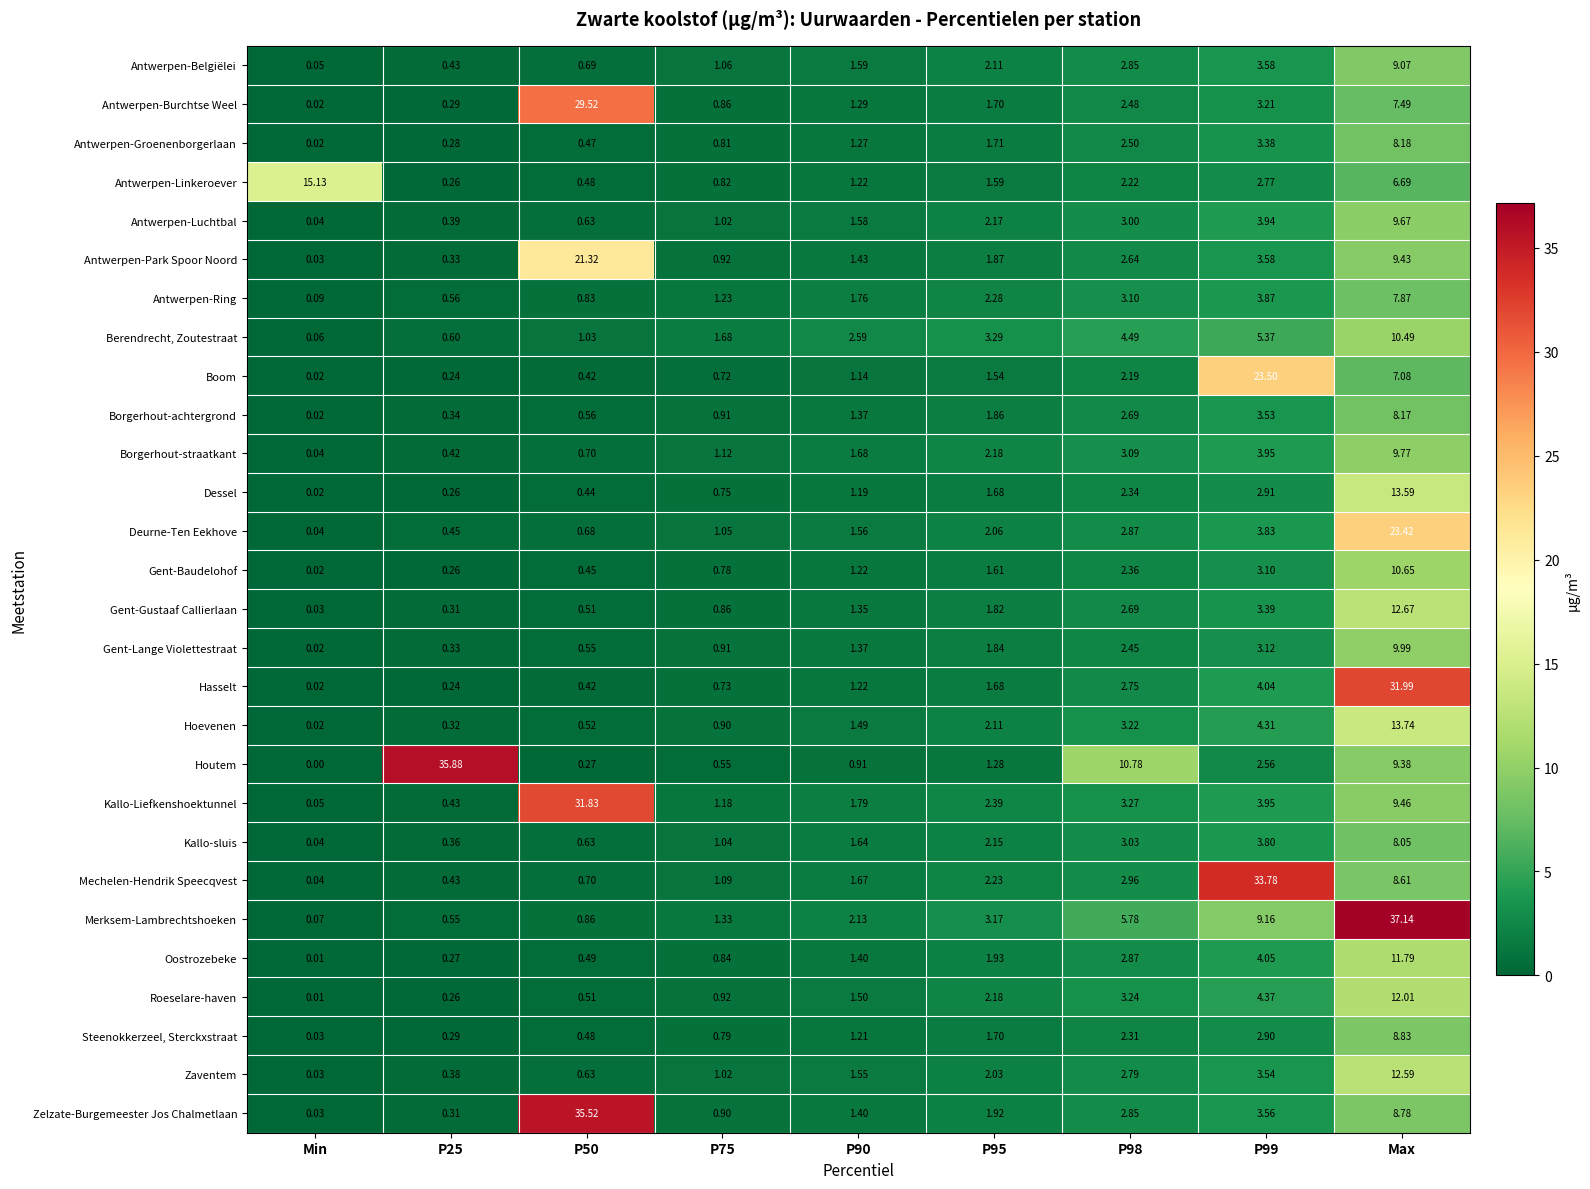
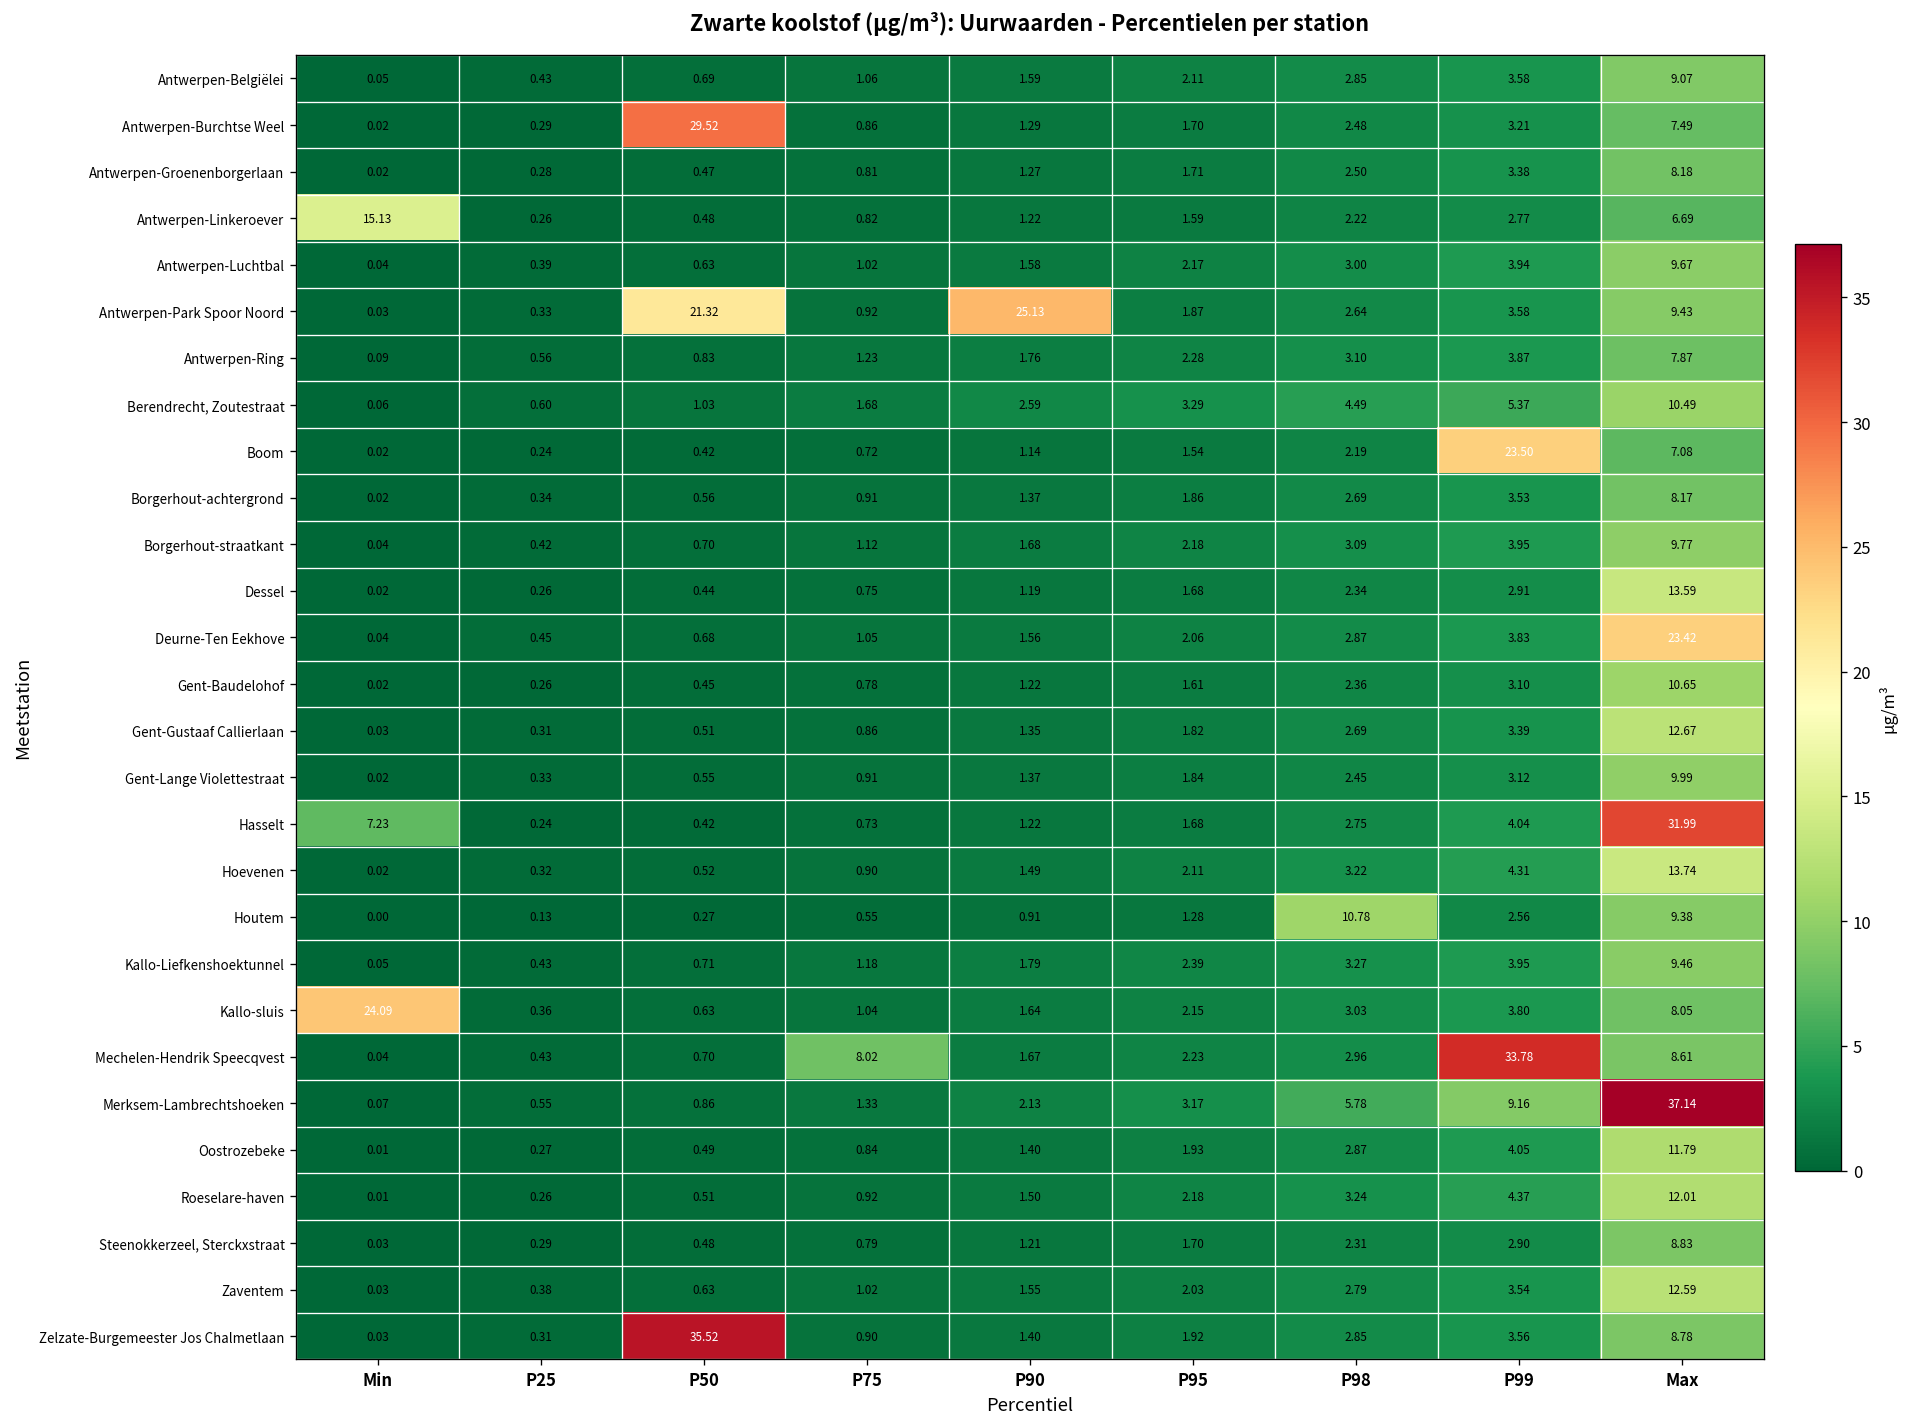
  {
    "Antwerpen-Park Spoor Noord": {
      "Min": 0.03,
      "P25": 0.33,
      "P50": 21.32,
      "P75": 0.92,
-     "P90": 1.43,
+     "P90": 25.13,
      "P95": 1.87,
      "P98": 2.64,
      "P99": 3.58,
      "Max": 9.43
    },
    "Hasselt": {
-     "Min": 0.02,
+     "Min": 7.23,
      "P25": 0.24,
      "P50": 0.42,
      "P75": 0.73,
      "P90": 1.22,
      "P95": 1.68,
      "P98": 2.75,
      "P99": 4.04,
      "Max": 31.99
    },
    "Houtem": {
      "Min": 0.00,
-     "P25": 35.88,
+     "P25": 0.13,
      "P50": 0.27,
      "P75": 0.55,
      "P90": 0.91,
      "P95": 1.28,
      "P98": 10.78,
      "P99": 2.56,
      "Max": 9.38
    },
    "Kallo-Liefkenshoektunnel": {
      "Min": 0.05,
      "P25": 0.43,
-     "P50": 31.83,
+     "P50": 0.71,
      "P75": 1.18,
      "P90": 1.79,
      "P95": 2.39,
      "P98": 3.27,
      "P99": 3.95,
      "Max": 9.46
    },
    "Kallo-sluis": {
-     "Min": 0.04,
+     "Min": 24.09,
      "P25": 0.36,
      "P50": 0.63,
      "P75": 1.04,
      "P90": 1.64,
      "P95": 2.15,
      "P98": 3.03,
      "P99": 3.80,
      "Max": 8.05
    },
    "Mechelen-Hendrik Speecqvest": {
      "Min": 0.04,
      "P25": 0.43,
      "P50": 0.70,
-     "P75": 1.09,
+     "P75": 8.02,
      "P90": 1.67,
      "P95": 2.23,
      "P98": 2.96,
      "P99": 33.78,
      "Max": 8.61
    }
  }
